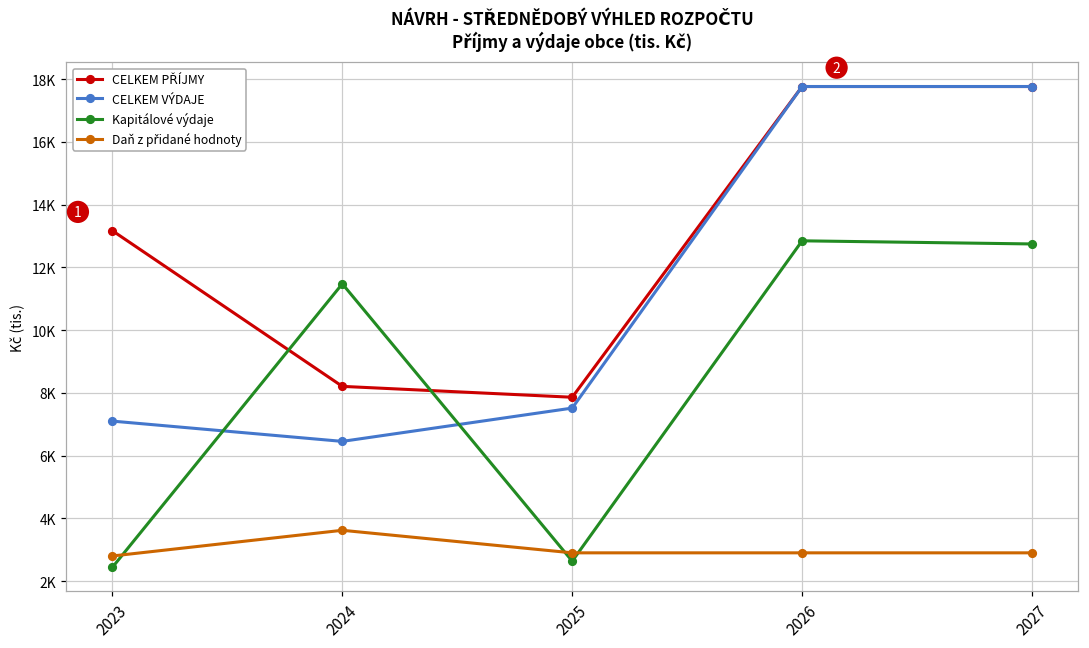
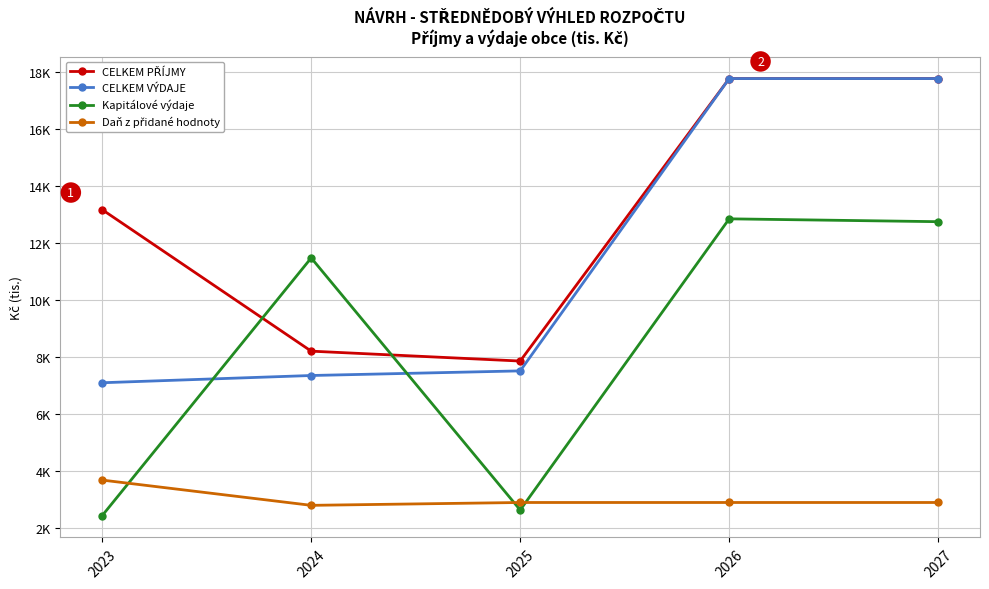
  {
    "CELKEM PŘÍJMY": {
      "2023": 13200,
      "2024": 8200,
      "2025": 7900
    },
    "CELKEM VÝDAJE": {
      "2023": 7100,
-     "2024": 6500,
+     "2024": 7400,
      "2025": 7500
    },
    "Kapitálové výdaje": {
      "2023": 2400,
      "2024": 11500,
      "2025": 2600,
      "2026": 12800,
      "2027": 12700
    },
    "Daň z přidané hodnoty": {
-     "2023": 2800,
-     "2024": 3600,
+     "2023": 3700,
+     "2024": 2800,
      "2025": 2900,
      "2026": 2900,
      "2027": 2900
    }
  }
